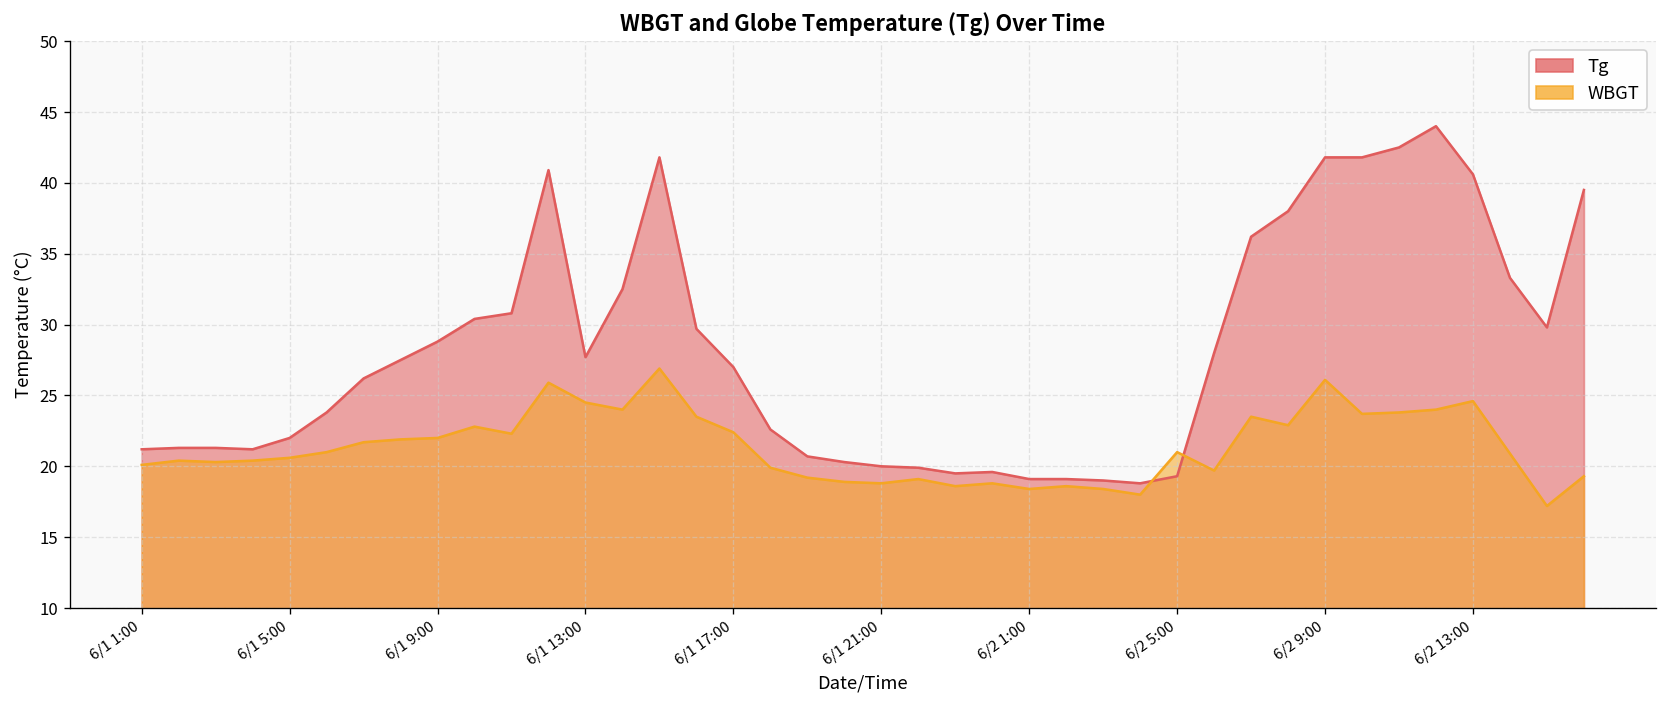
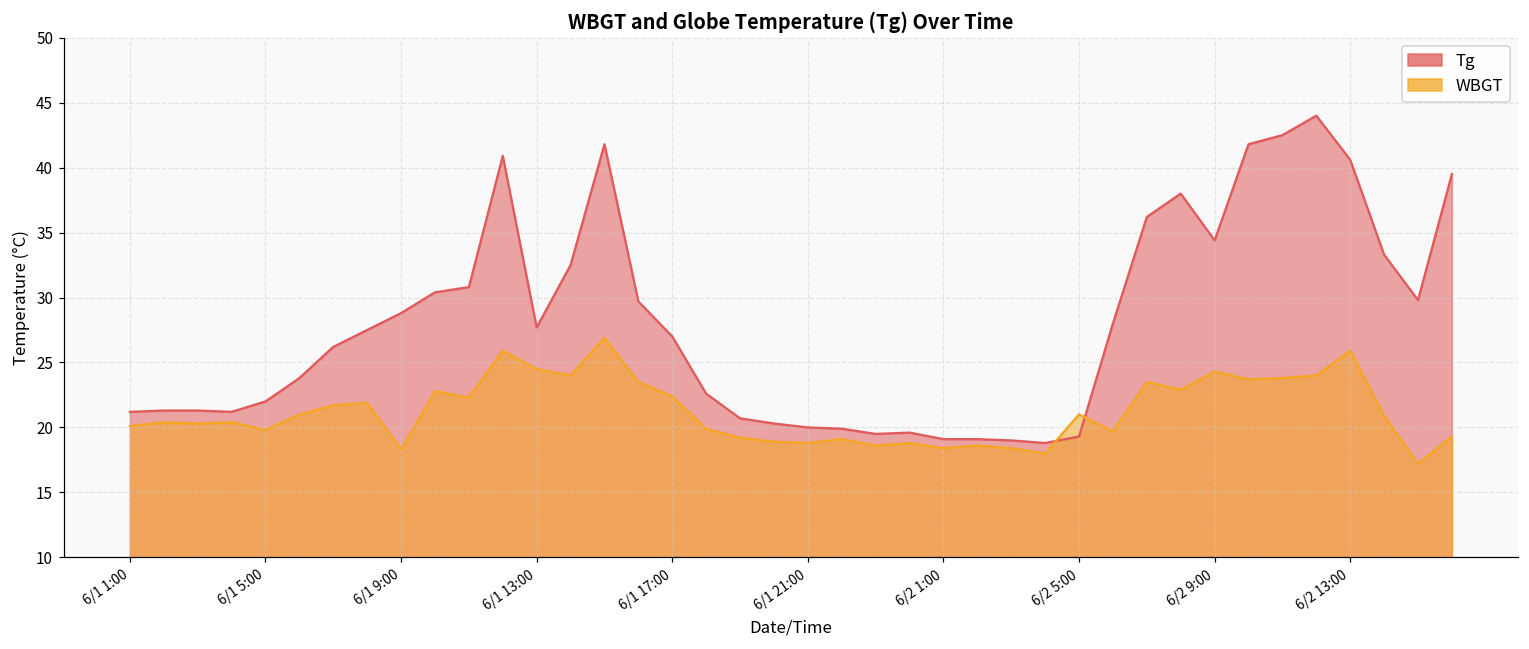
  {
    "Tg": {
      "6/1 1:00": 21.2,
      "6/1 5:00": 22.0,
      "6/1 9:00": 28.8,
      "6/1 13:00": 27.7,
      "6/1 17:00": 27.0,
      "6/1 21:00": 20.0,
      "6/2 1:00": 19.1,
      "6/2 5:00": 19.3,
-     "6/2 9:00": 41.8,
+     "6/2 9:00": 34.4,
      "6/2 13:00": 40.6
    },
    "WBGT": {
      "6/1 1:00": 20.1,
-     "6/1 5:00": 20.6,
-     "6/1 9:00": 22.0,
+     "6/1 5:00": 19.8,
+     "6/1 9:00": 18.3,
      "6/1 13:00": 24.5,
      "6/1 17:00": 22.4,
      "6/1 21:00": 18.8,
      "6/2 1:00": 18.4,
      "6/2 5:00": 21.0,
-     "6/2 9:00": 26.1,
-     "6/2 13:00": 24.6
+     "6/2 9:00": 24.3,
+     "6/2 13:00": 25.9
    }
  }
